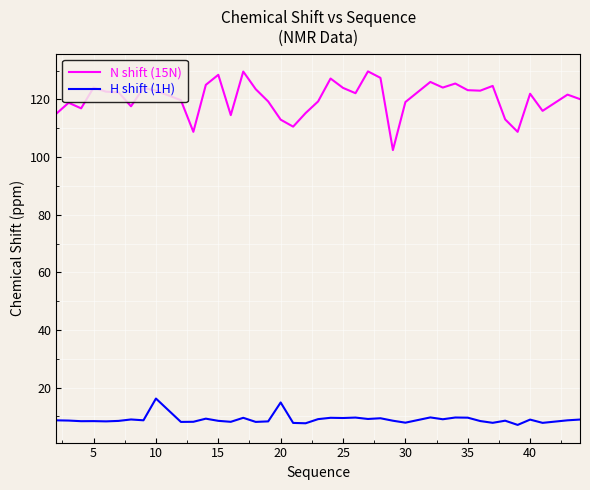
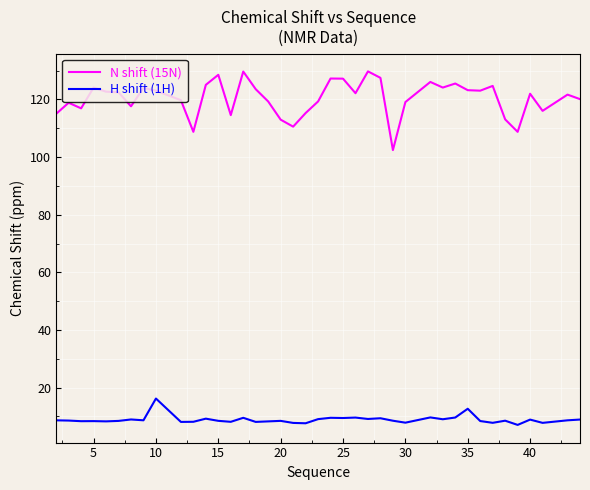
  {
    "N shift (15N)": {
      "15": 129,
      "20": 113,
-     "25": 124,
+     "25": 127,
      "30": 119,
      "35": 123,
      "40": 122
    },
    "H shift (1H)": {
      "5": 8,
      "10": 16,
      "15": 8,
-     "20": 15,
+     "20": 8,
      "25": 9,
      "30": 8,
-     "35": 10,
+     "35": 13,
      "40": 9
    }
  }
